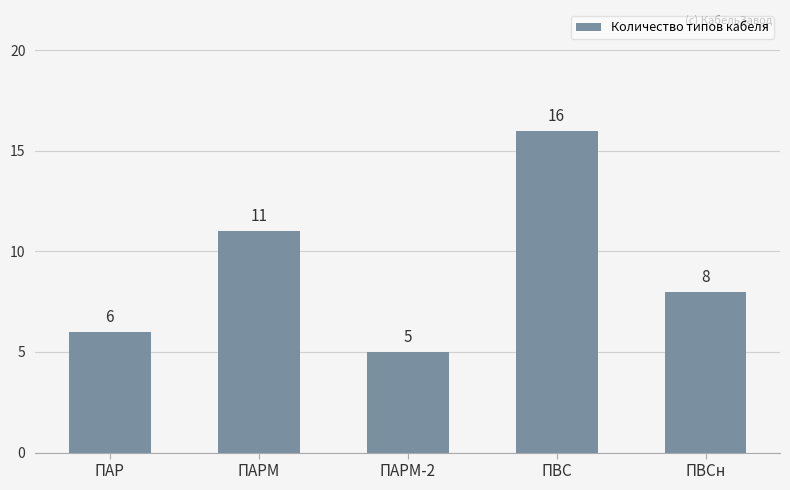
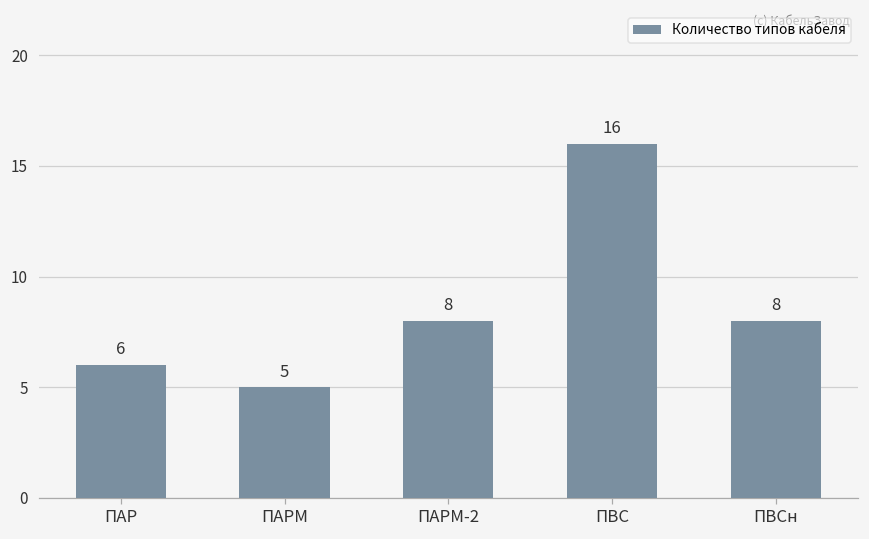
  {
    "ПАР": 6,
-   "ПАРМ": 11,
-   "ПАРМ-2": 5,
+   "ПАРМ": 5,
+   "ПАРМ-2": 8,
    "ПВС": 16,
    "ПВСн": 8
  }
